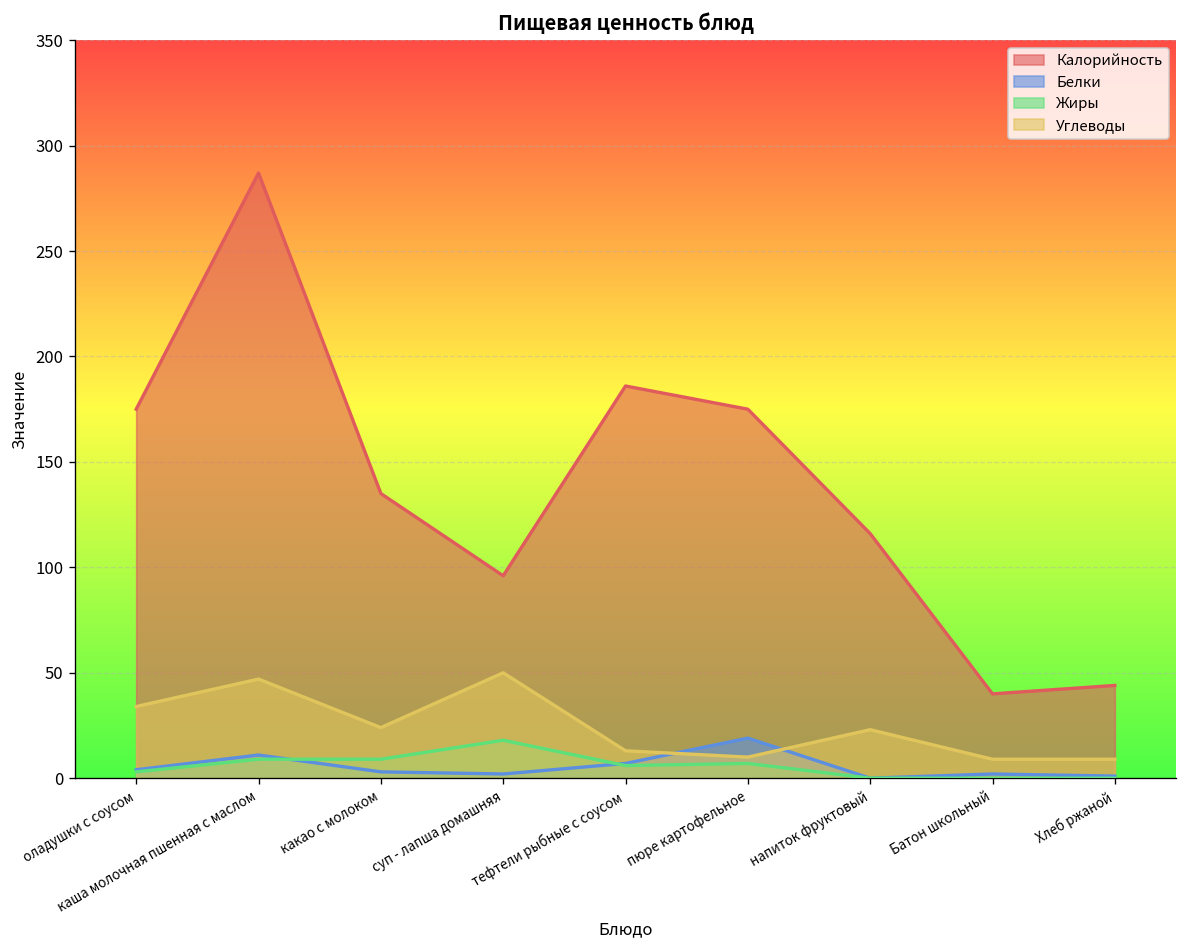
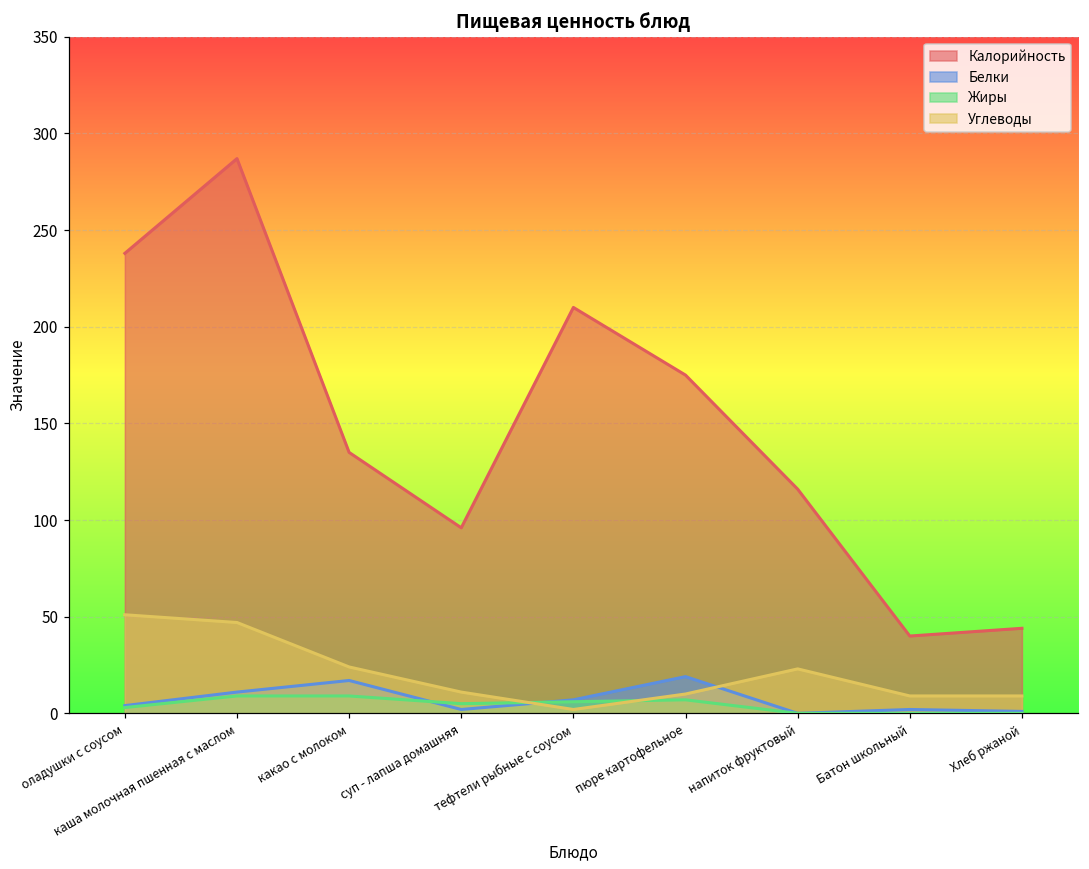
  {
    "Калорийность": {
-     "оладушки с соусом": 175,
+     "оладушки с соусом": 238,
      "каша молочная пшенная с маслом": 287,
      "какао с молоком": 135,
      "суп - лапша домашняя": 96,
-     "тефтели рыбные с соусом": 186,
+     "тефтели рыбные с соусом": 210,
      "пюре картофельное": 175,
      "напиток фруктовый": 116,
      "Батон школьный": 40,
      "Хлеб ржаной": 44
    },
    "Белки": {
      "каша молочная пшенная с маслом": 11,
-     "какао с молоком": 3,
+     "какао с молоком": 17,
      "суп - лапша домашняя": 2,
      "пюре картофельное": 19,
      "Батон школьный": 2
    },
    "Жиры": {
      "каша молочная пшенная с маслом": 9,
      "какао с молоком": 9,
-     "суп - лапша домашняя": 18,
+     "суп - лапша домашняя": 5,
      "пюре картофельное": 7,
      "Батон школьный": 0
    },
    "Углеводы": {
-     "оладушки с соусом": 34,
+     "оладушки с соусом": 51,
      "каша молочная пшенная с маслом": 47,
      "какао с молоком": 24,
-     "суп - лапша домашняя": 50,
-     "тефтели рыбные с соусом": 13,
+     "суп - лапша домашняя": 11,
+     "тефтели рыбные с соусом": 2,
      "пюре картофельное": 10,
      "напиток фруктовый": 23,
      "Батон школьный": 9,
      "Хлеб ржаной": 9
    }
  }
